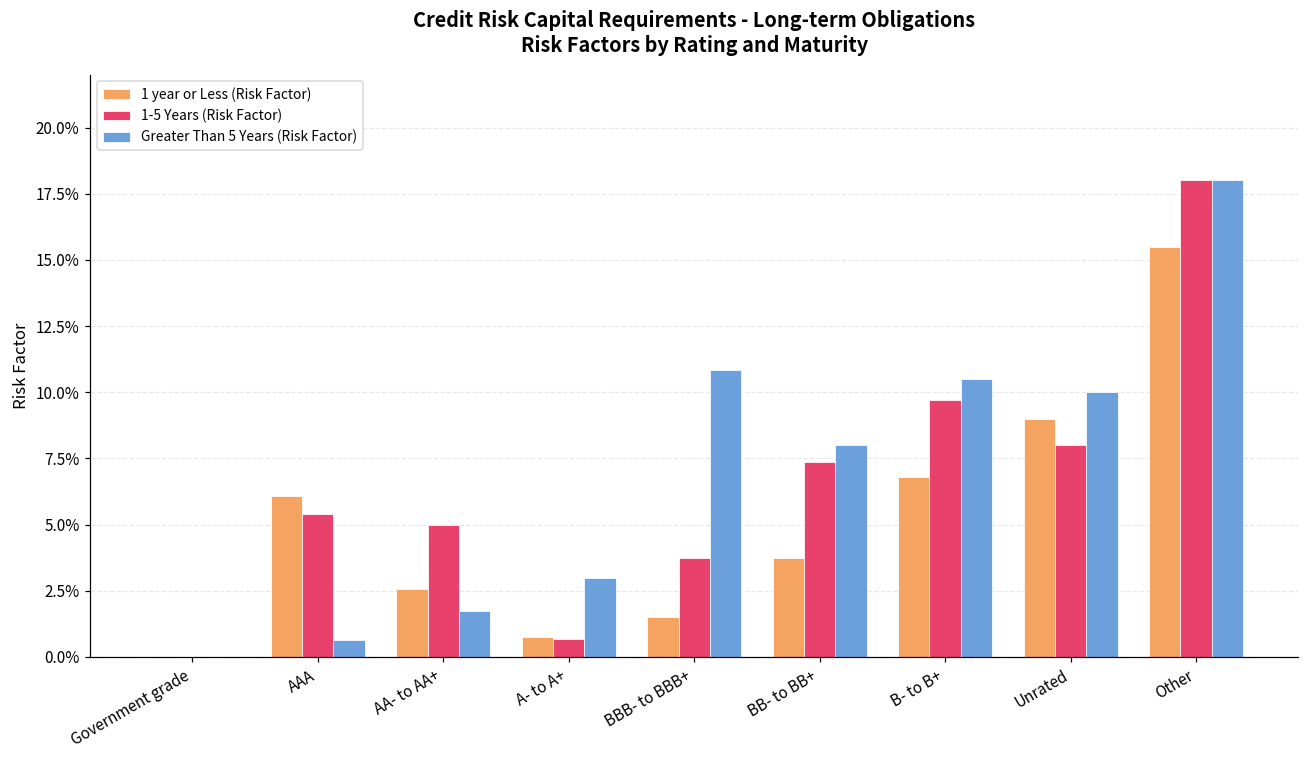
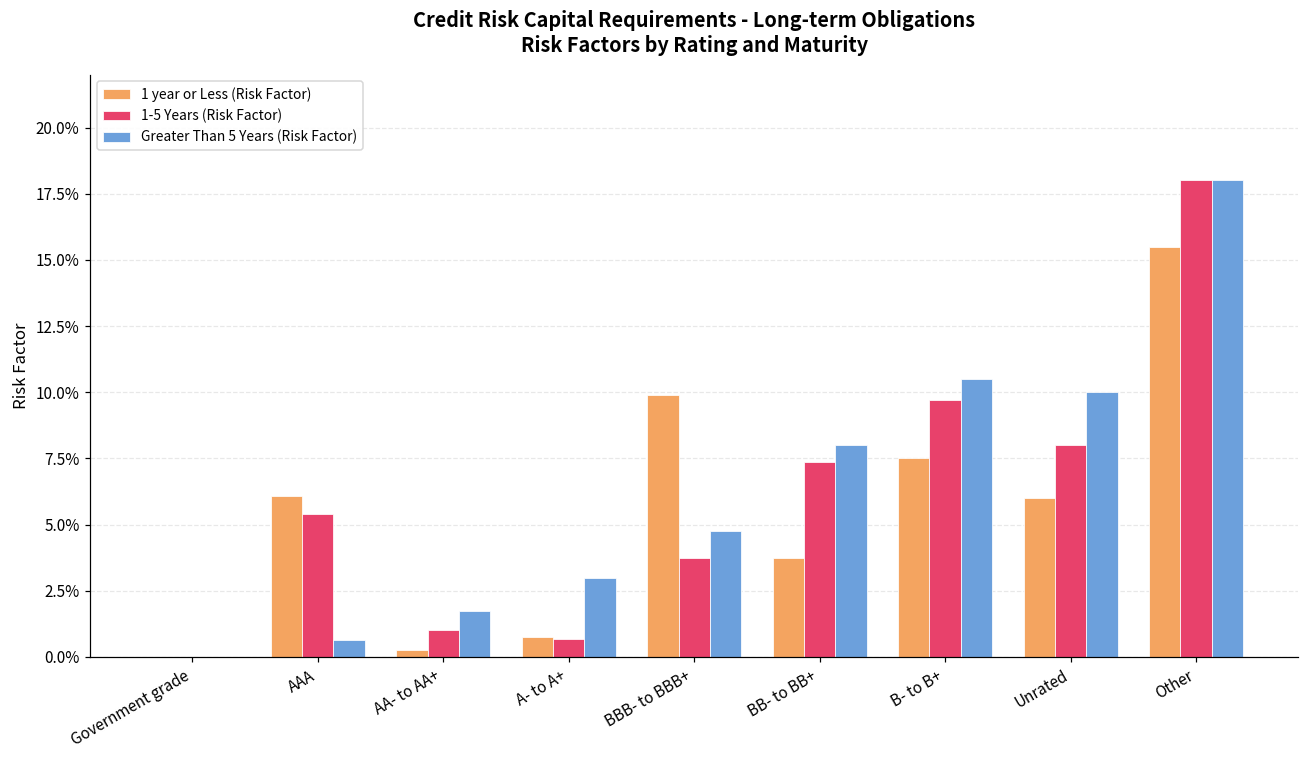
  {
    "1 year or Less (Risk Factor)": {
      "Government grade": "0.0%",
      "AAA": "6.1%",
-     "AA- to AA+": "2.6%",
+     "AA- to AA+": "0.3%",
      "A- to A+": "0.8%",
-     "BBB- to BBB+": "1.5%",
+     "BBB- to BBB+": "9.9%",
      "BB- to BB+": "3.8%",
-     "B- to B+": "6.8%",
-     "Unrated": "9.0%",
+     "B- to B+": "7.5%",
+     "Unrated": "6.0%",
      "Other": "15.5%"
    },
    "1-5 Years (Risk Factor)": {
      "Government grade": "0.0%",
      "AAA": "5.4%",
-     "AA- to AA+": "5.0%",
+     "AA- to AA+": "1.0%",
      "A- to A+": "0.7%",
      "BBB- to BBB+": "3.8%",
      "BB- to BB+": "7.4%",
      "B- to B+": "9.7%",
      "Unrated": "8.0%",
      "Other": "18.0%"
    },
    "Greater Than 5 Years (Risk Factor)": {
      "Government grade": "0.0%",
      "AAA": "0.7%",
      "AA- to AA+": "1.8%",
      "A- to A+": "3.0%",
-     "BBB- to BBB+": "10.8%",
+     "BBB- to BBB+": "4.8%",
      "BB- to BB+": "8.0%",
      "B- to B+": "10.5%",
      "Unrated": "10.0%",
      "Other": "18.0%"
    }
  }
